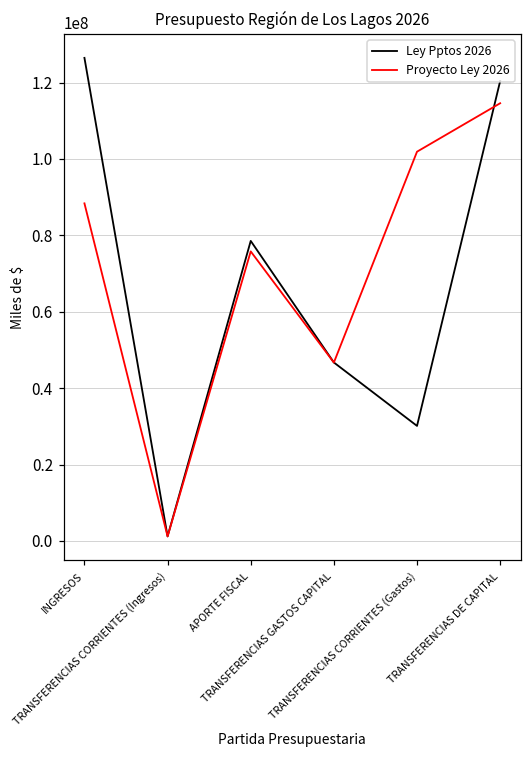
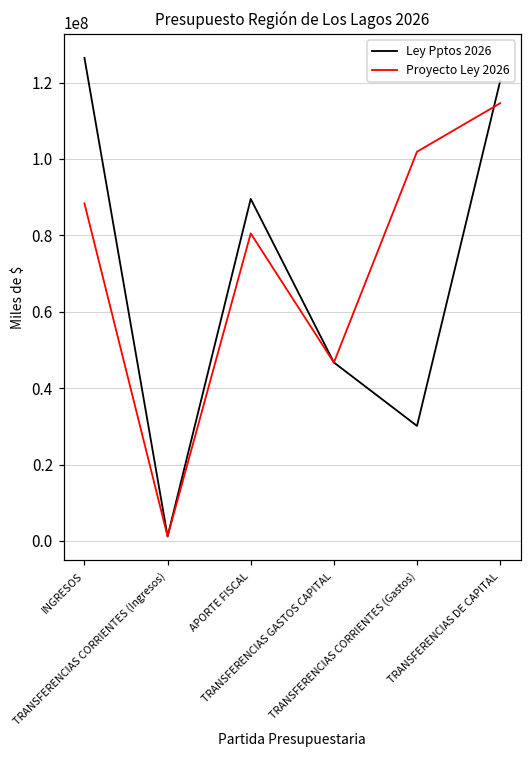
  {
    "Ley Pptos 2026": {
      "INGRESOS": 126000000,
-     "APORTE FISCAL": 79000000,
+     "APORTE FISCAL": 90000000,
      "TRANSFERENCIAS CORRIENTES (Gastos)": 30000000,
      "TRANSFERENCIAS DE CAPITAL": 120000000
    },
    "Proyecto Ley 2026": {
      "INGRESOS": 88000000,
-     "APORTE FISCAL": 76000000,
+     "APORTE FISCAL": 81000000,
      "TRANSFERENCIAS CORRIENTES (Gastos)": 102000000,
      "TRANSFERENCIAS DE CAPITAL": 115000000
    }
  }
